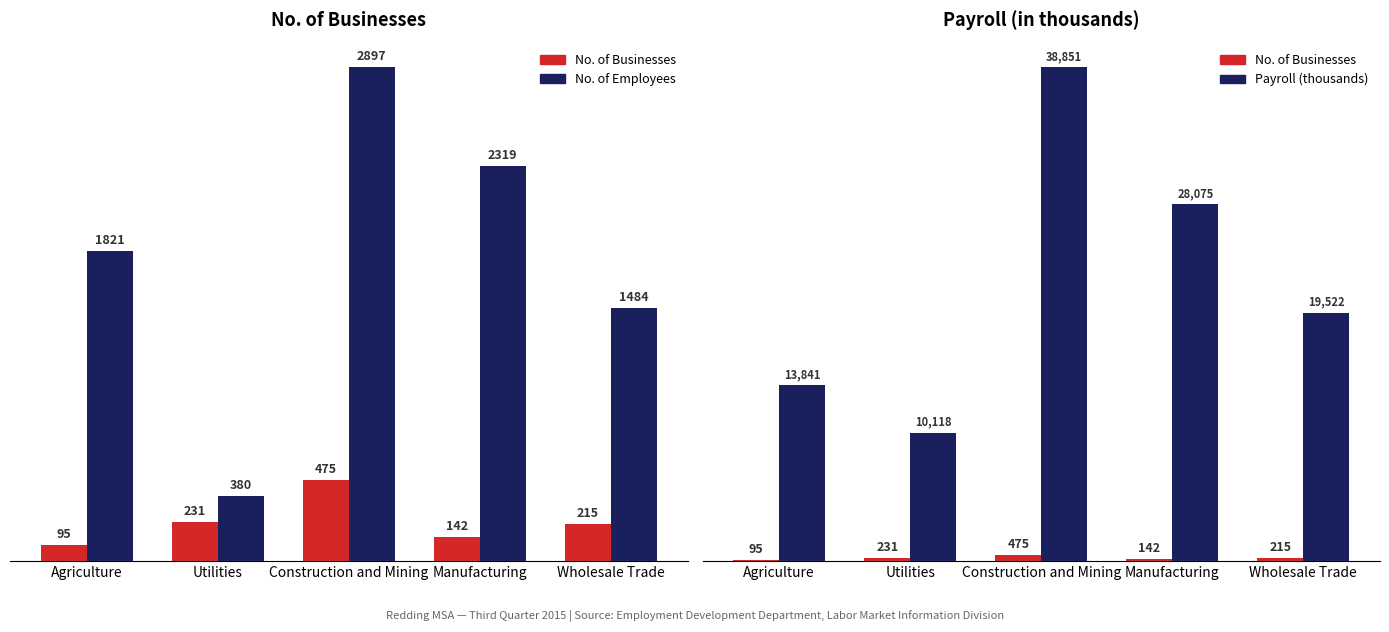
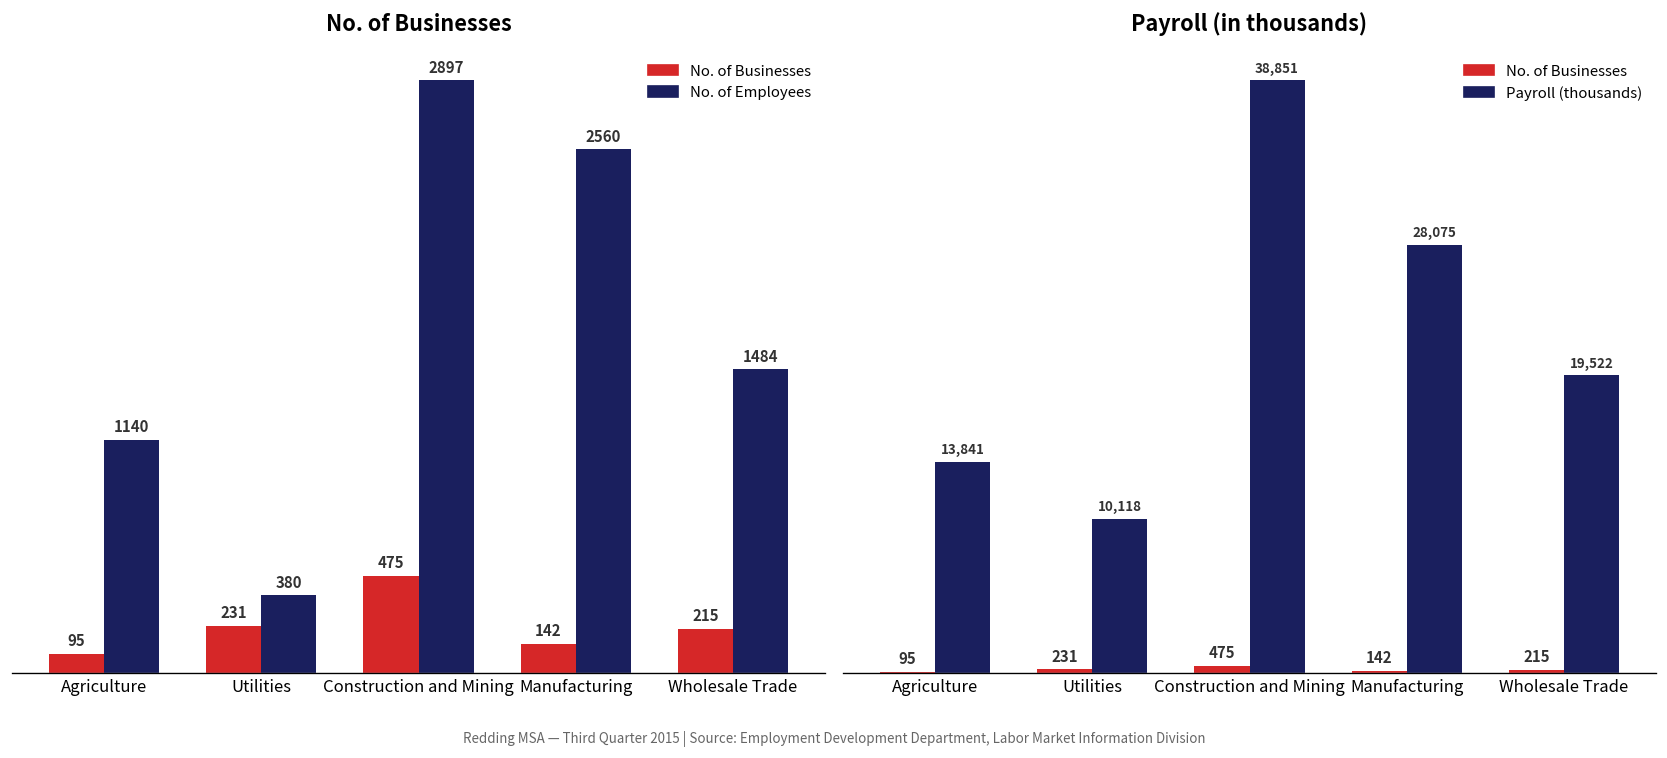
  {
    "No. of Businesses": {
      "No. of Businesses": {
        "Agriculture": "95",
        "Utilities": "231",
        "Construction and Mining": "475",
        "Manufacturing": "142",
        "Wholesale Trade": "215"
      },
      "No. of Employees": {
-       "Agriculture": "1821",
+       "Agriculture": "1140",
        "Utilities": "380",
        "Construction and Mining": "2897",
-       "Manufacturing": "2319",
+       "Manufacturing": "2560",
        "Wholesale Trade": "1484"
      }
    },
    "Payroll (in thousands)": {
      "No. of Businesses": {
        "Agriculture": "95",
        "Utilities": "231",
        "Construction and Mining": "475",
        "Manufacturing": "142",
        "Wholesale Trade": "215"
      },
      "Payroll (thousands)": {
        "Agriculture": "13,841",
        "Utilities": "10,118",
        "Construction and Mining": "38,851",
        "Manufacturing": "28,075",
        "Wholesale Trade": "19,522"
      }
    }
  }
